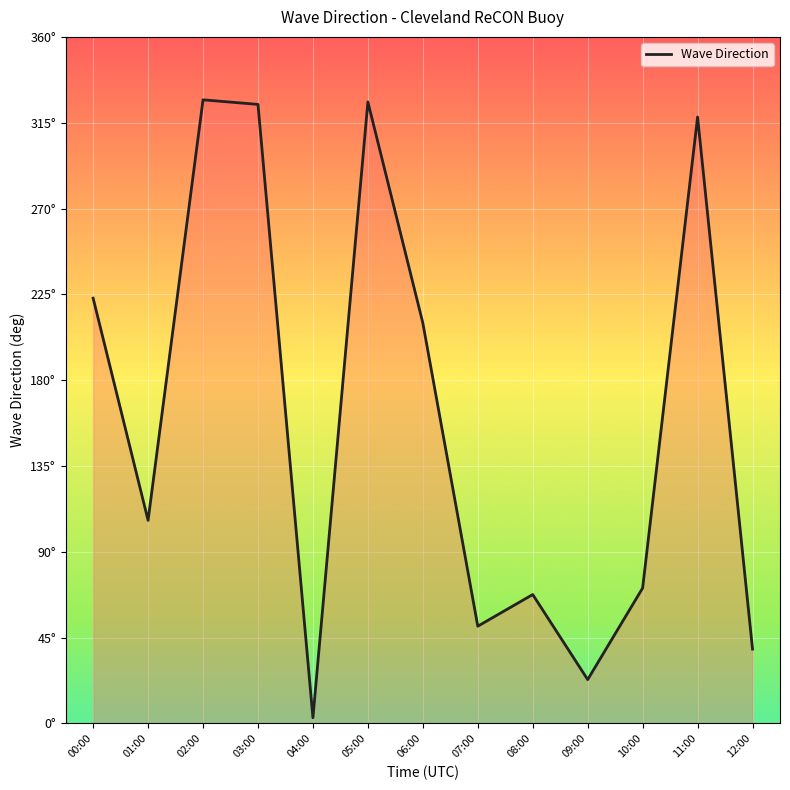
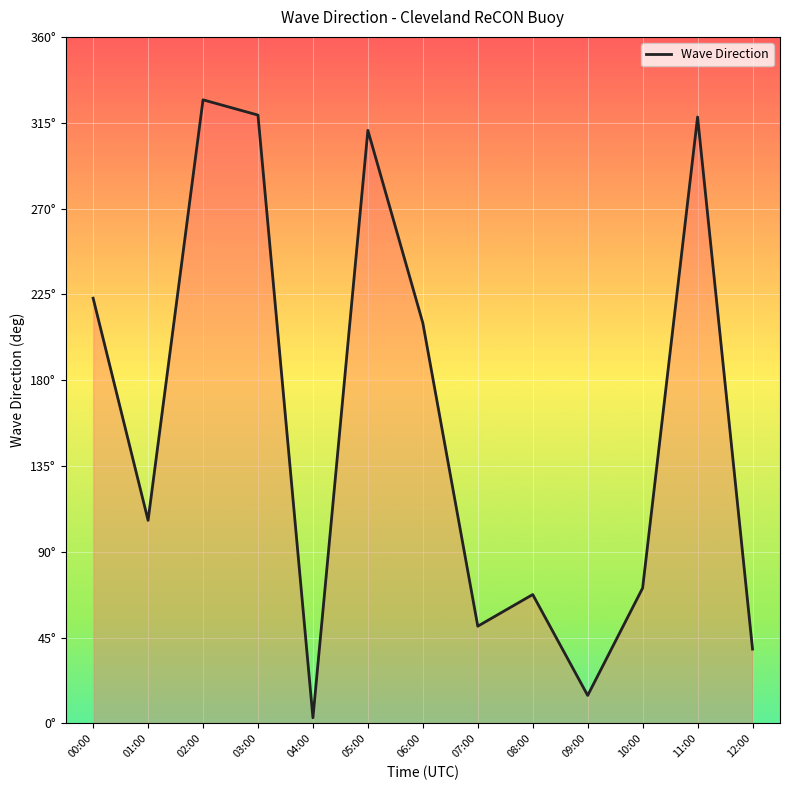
  {
    "00:00": "223°",
    "01:00": "107°",
    "02:00": "327°",
-   "03:00": "325°",
+   "03:00": "319°",
    "04:00": "3°",
-   "05:00": "326°",
+   "05:00": "311°",
    "06:00": "210°",
    "07:00": "51°",
    "08:00": "68°",
-   "09:00": "23°",
+   "09:00": "15°",
    "10:00": "71°",
    "11:00": "318°",
    "12:00": "39°"
  }
